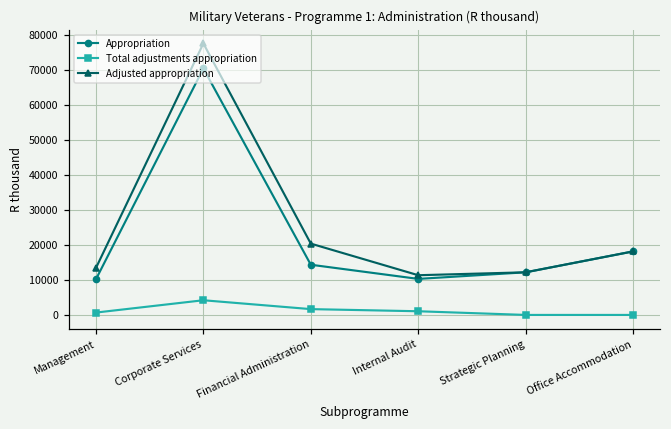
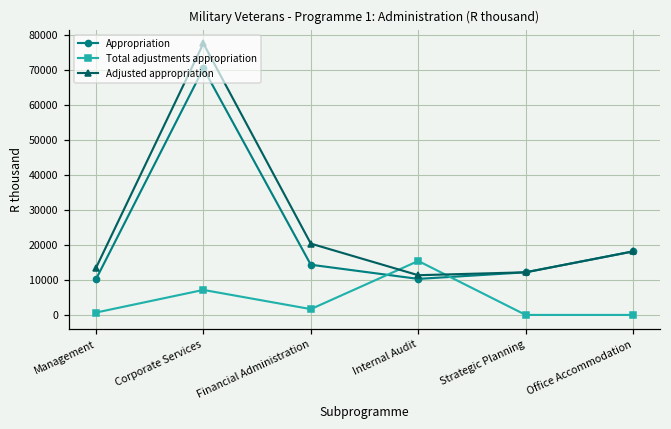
  {
    "Total adjustments appropriation": {
      "Management": 1000,
-     "Corporate Services": 4000,
+     "Corporate Services": 7000,
      "Financial Administration": 2000,
-     "Internal Audit": 1000,
+     "Internal Audit": 15000,
      "Strategic Planning": 0,
      "Office Accommodation": 0
    }
  }
